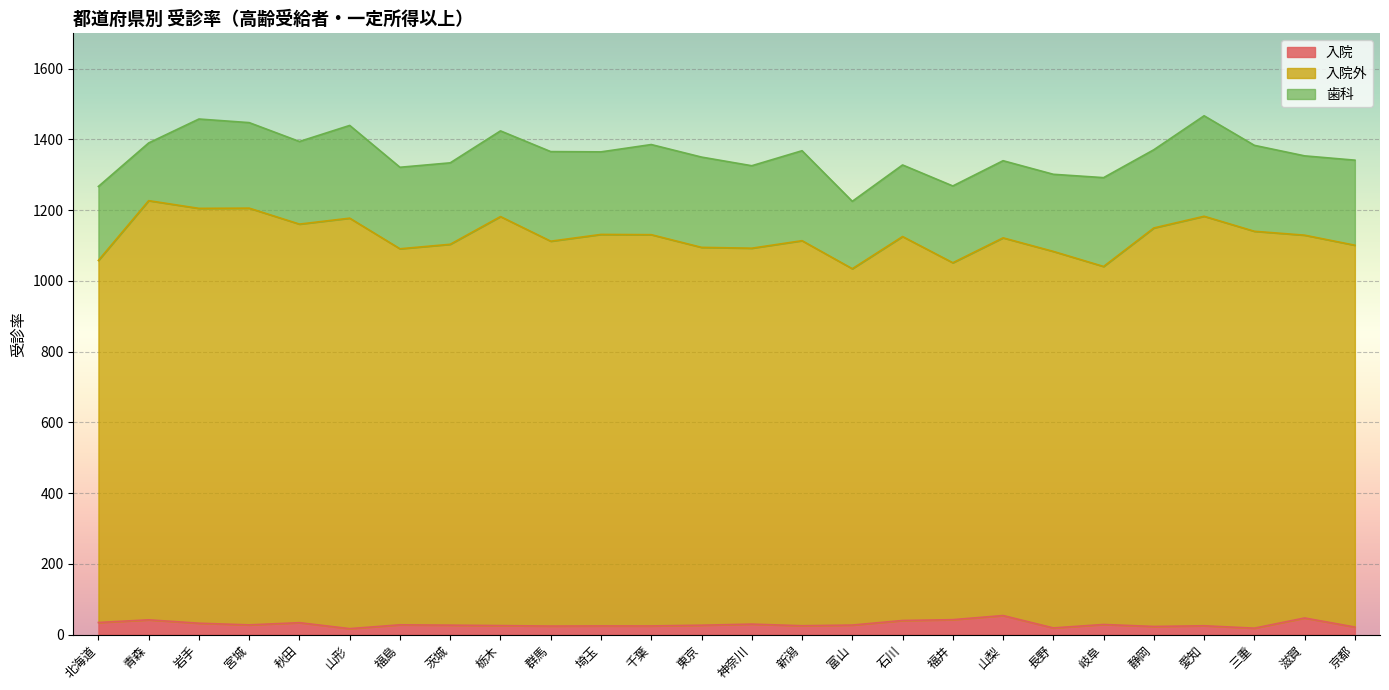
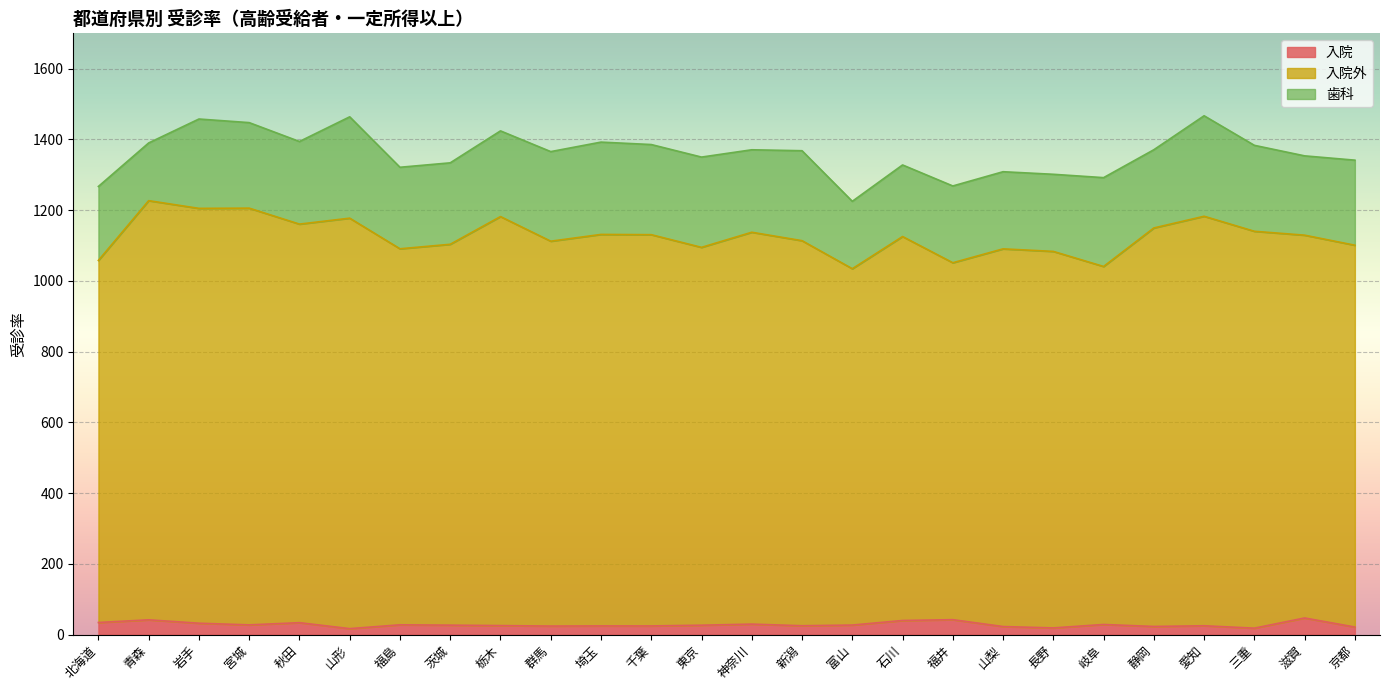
  {
    "入院": {
      "北海道": 30,
      "青森": 40,
      "岩手": 30,
      "宮城": 30,
      "秋田": 30,
      "山形": 20,
      "福島": 30,
      "茨城": 30,
      "栃木": 30,
      "群馬": 20,
      "埼玉": 20,
      "千葉": 20,
      "東京": 30,
      "神奈川": 30,
      "新潟": 20,
      "富山": 30,
      "石川": 40,
      "福井": 40,
-     "山梨": 50,
+     "山梨": 20,
      "長野": 20,
      "岐阜": 30,
      "静岡": 20,
      "愛知": 20,
      "三重": 20,
      "滋賀": 50,
      "京都": 20
    },
    "入院外": {
      "北海道": 1020,
      "青森": 1190,
      "岩手": 1170,
      "宮城": 1180,
      "秋田": 1130,
      "山形": 1160,
      "福島": 1060,
      "茨城": 1080,
      "栃木": 1160,
      "群馬": 1090,
      "埼玉": 1110,
      "千葉": 1110,
      "東京": 1070,
-     "神奈川": 1060,
+     "神奈川": 1110,
      "新潟": 1090,
      "富山": 1010,
      "石川": 1090,
      "福井": 1010,
      "山梨": 1070,
      "長野": 1060,
      "岐阜": 1010,
      "静岡": 1130,
      "愛知": 1160,
      "三重": 1120,
      "滋賀": 1080,
      "京都": 1080
    },
    "歯科": {
      "北海道": 210,
      "青森": 160,
      "岩手": 250,
      "宮城": 240,
      "秋田": 230,
-     "山形": 260,
+     "山形": 290,
      "福島": 230,
      "茨城": 230,
      "栃木": 240,
      "群馬": 250,
-     "埼玉": 230,
+     "埼玉": 260,
      "千葉": 250,
      "東京": 260,
      "神奈川": 230,
      "新潟": 250,
      "富山": 190,
      "石川": 200,
      "福井": 220,
      "山梨": 220,
      "長野": 220,
      "岐阜": 250,
      "静岡": 220,
      "愛知": 280,
      "三重": 240,
      "滋賀": 220,
      "京都": 240
    }
  }
